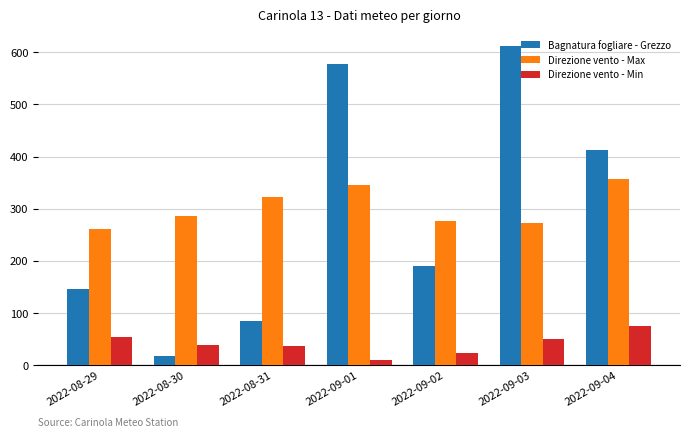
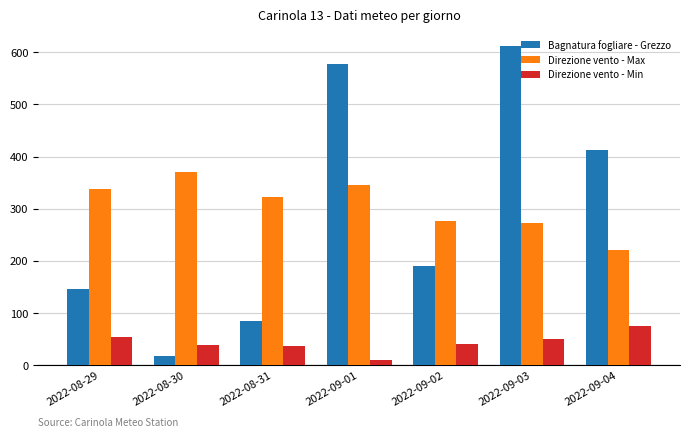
  {
    "Bagnatura fogliare - Grezzo": {
      "2022-08-29": 150,
      "2022-08-30": 20,
      "2022-08-31": 80,
      "2022-09-01": 580,
      "2022-09-02": 190,
      "2022-09-03": 610,
      "2022-09-04": 410
    },
    "Direzione vento - Max": {
-     "2022-08-29": 260,
-     "2022-08-30": 290,
+     "2022-08-29": 340,
+     "2022-08-30": 370,
      "2022-08-31": 320,
      "2022-09-01": 350,
      "2022-09-02": 280,
      "2022-09-03": 270,
-     "2022-09-04": 360
+     "2022-09-04": 220
    },
    "Direzione vento - Min": {
      "2022-08-29": 50,
      "2022-08-30": 40,
      "2022-08-31": 40,
      "2022-09-01": 10,
-     "2022-09-02": 20,
+     "2022-09-02": 40,
      "2022-09-03": 50,
      "2022-09-04": 70
    }
  }
